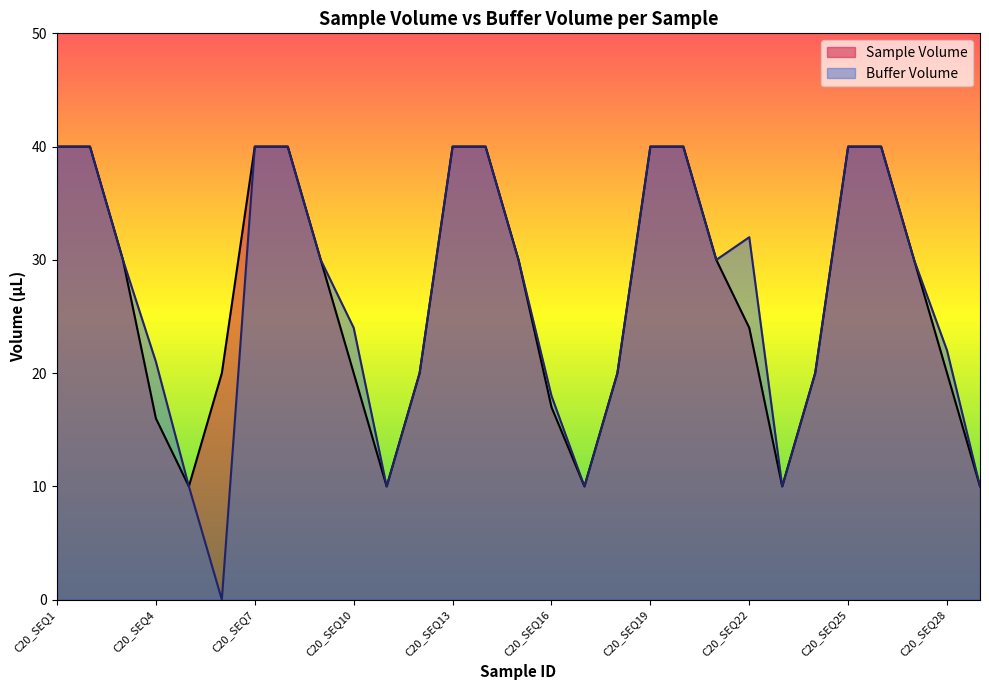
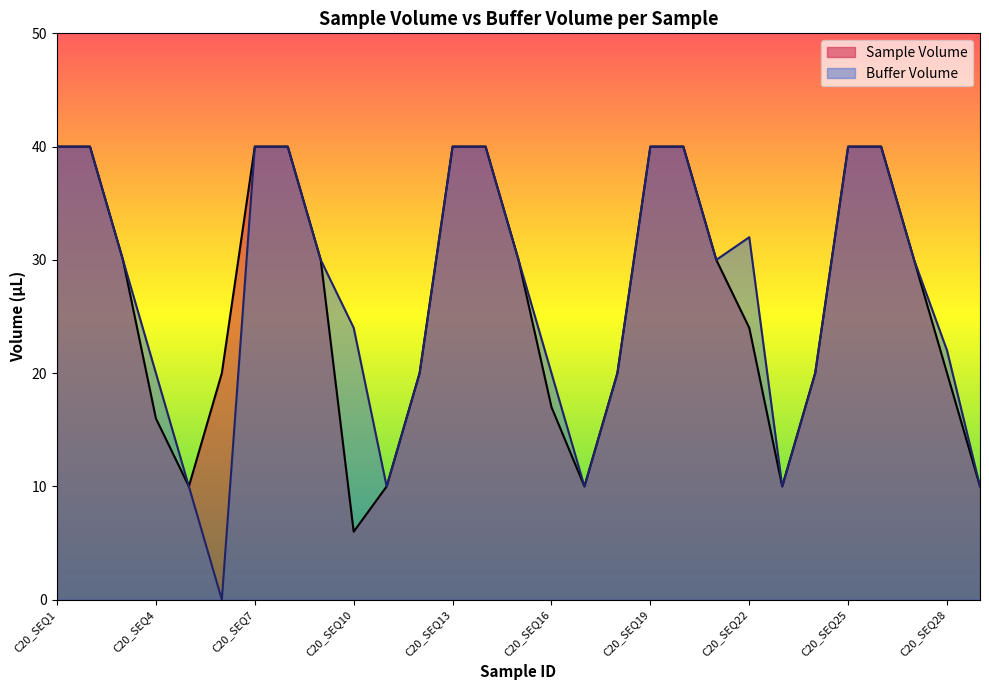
  {
    "Sample Volume": {
      "C20_SEQ4": 16,
-     "C20_SEQ10": 20,
+     "C20_SEQ10": 6,
      "C20_SEQ16": 17,
      "C20_SEQ22": 24,
      "C20_SEQ28": 20
    },
    "Buffer Volume": {
-     "C20_SEQ4": 21,
+     "C20_SEQ4": 20,
      "C20_SEQ10": 24,
-     "C20_SEQ16": 18,
+     "C20_SEQ16": 20,
      "C20_SEQ22": 32,
      "C20_SEQ28": 22
    }
  }
